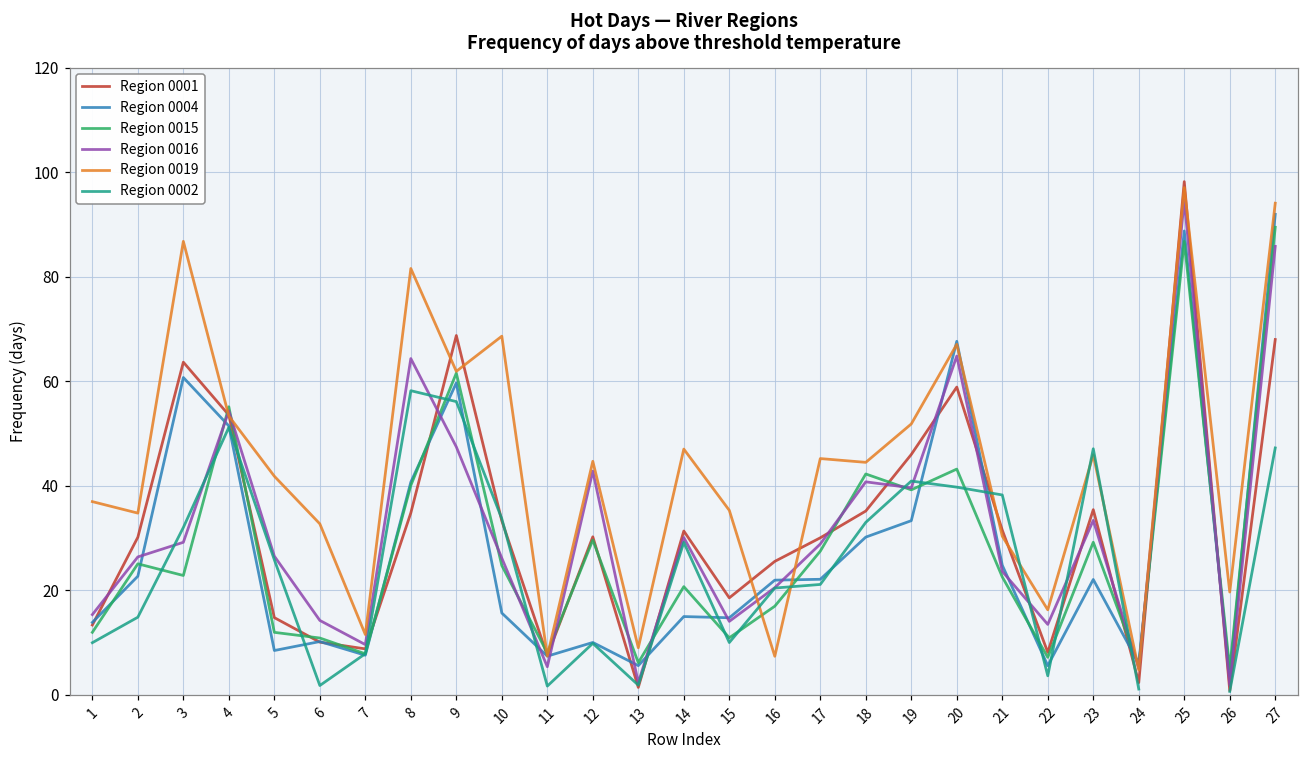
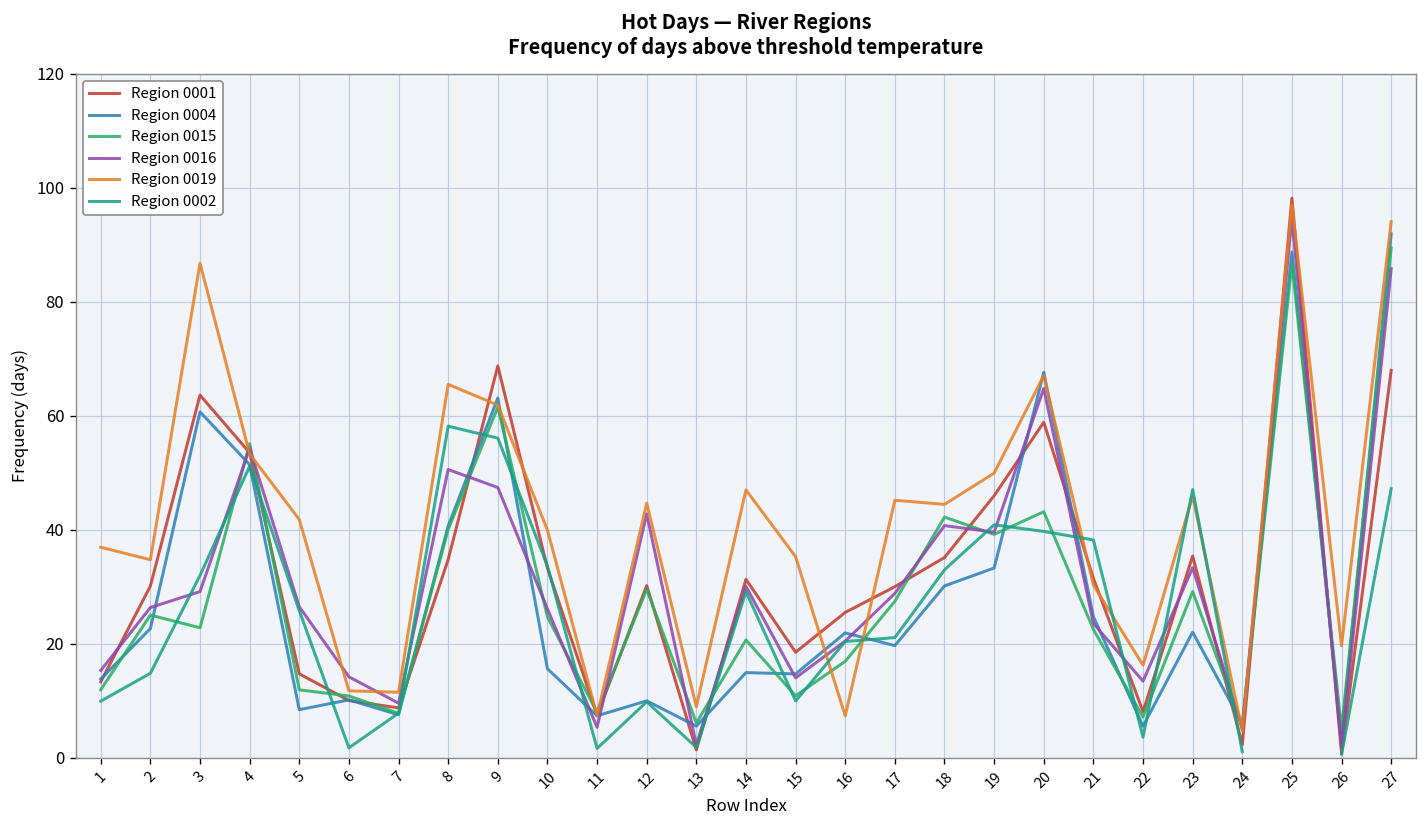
  {
    "Region 0001": {
      "2": 30,
      "3": 64,
      "5": 15,
      "7": 9,
      "8": 35,
      "9": 69,
      "12": 30,
      "14": 31,
      "15": 19,
      "16": 26,
      "17": 30,
      "18": 35,
      "19": 46,
      "20": 59,
      "21": 32,
      "22": 8,
      "23": 35,
      "24": 2,
      "25": 98,
      "27": 68
    },
    "Region 0004": {
      "2": 23,
      "3": 61,
      "5": 8,
      "8": 41,
-     "9": 60,
+     "9": 63,
      "10": 16,
      "13": 6,
      "14": 15,
      "15": 15,
      "16": 22,
-     "17": 22,
+     "17": 20,
      "18": 30,
      "19": 33,
      "20": 68,
      "21": 25,
      "22": 6,
      "23": 22,
      "25": 89,
      "26": 4,
      "27": 92
    },
    "Region 0016": {
      "1": 15,
      "2": 26,
      "3": 29,
      "4": 54,
      "5": 27,
      "6": 14,
      "7": 10,
-     "8": 64,
+     "8": 51,
      "9": 47,
      "10": 26,
      "11": 5,
      "12": 43,
      "14": 30,
      "15": 14,
      "17": 29,
      "18": 41,
      "20": 65,
      "21": 24,
      "22": 13,
      "23": 33,
      "25": 95,
      "26": 2,
      "27": 86
    },
    "Region 0019": {
      "1": 37,
      "2": 35,
      "3": 87,
      "5": 42,
-     "6": 33,
+     "6": 12,
      "7": 12,
-     "8": 82,
-     "10": 69,
+     "8": 66,
+     "10": 40,
      "12": 45,
      "13": 9,
      "14": 47,
      "15": 35,
      "16": 7,
      "17": 45,
      "18": 44,
-     "19": 52,
+     "19": 50,
      "20": 67,
      "21": 30,
      "22": 16,
      "23": 46,
      "25": 97,
      "26": 20,
      "27": 94
    }
  }
